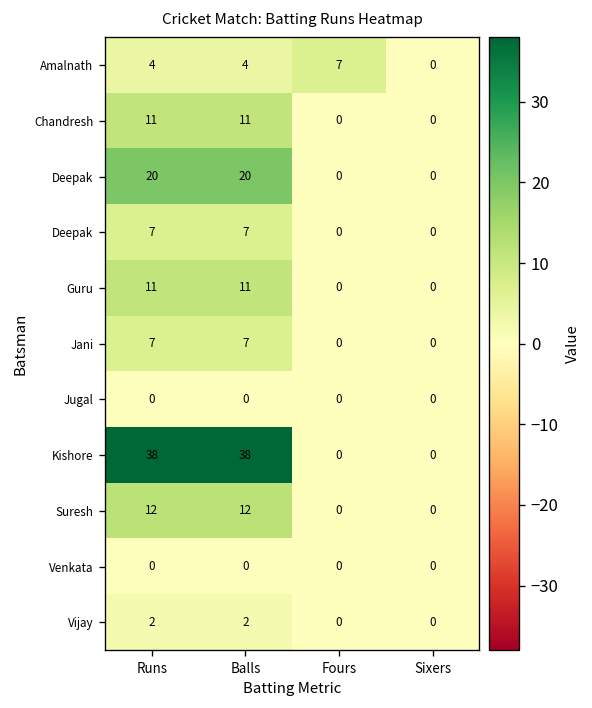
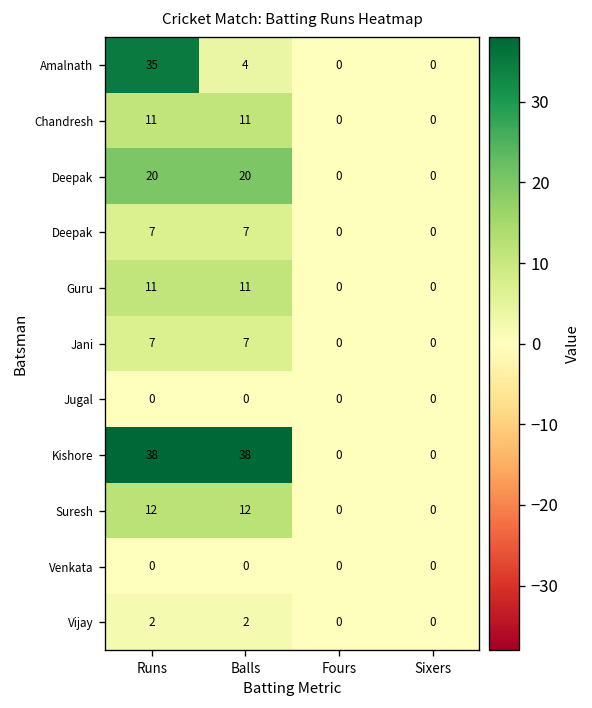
  {
    "Amalnath": {
-     "Runs": 4,
+     "Runs": 35,
      "Balls": 4,
-     "Fours": 7,
+     "Fours": 0,
      "Sixers": 0
    },
    "Chandresh": {
      "Runs": 11,
      "Balls": 11,
      "Fours": 0,
      "Sixers": 0
    },
    "Guru": {
      "Runs": 11,
      "Balls": 11,
      "Fours": 0,
      "Sixers": 0
    },
    "Jani": {
      "Runs": 7,
      "Balls": 7,
      "Fours": 0,
      "Sixers": 0
    },
    "Jugal": {
      "Runs": 0,
      "Balls": 0,
      "Fours": 0,
      "Sixers": 0
    },
    "Kishore": {
      "Runs": 38,
      "Balls": 38,
      "Fours": 0,
      "Sixers": 0
    },
    "Suresh": {
      "Runs": 12,
      "Balls": 12,
      "Fours": 0,
      "Sixers": 0
    },
    "Venkata": {
      "Runs": 0,
      "Balls": 0,
      "Fours": 0,
      "Sixers": 0
    },
    "Vijay": {
      "Runs": 2,
      "Balls": 2,
      "Fours": 0,
      "Sixers": 0
    }
  }
